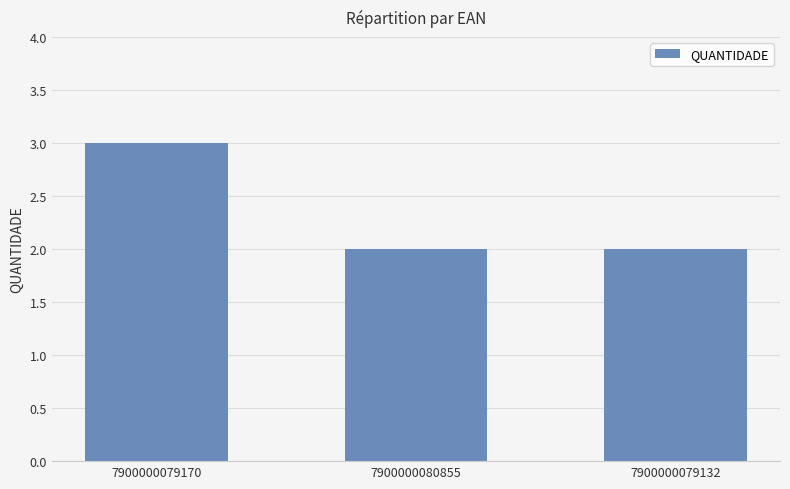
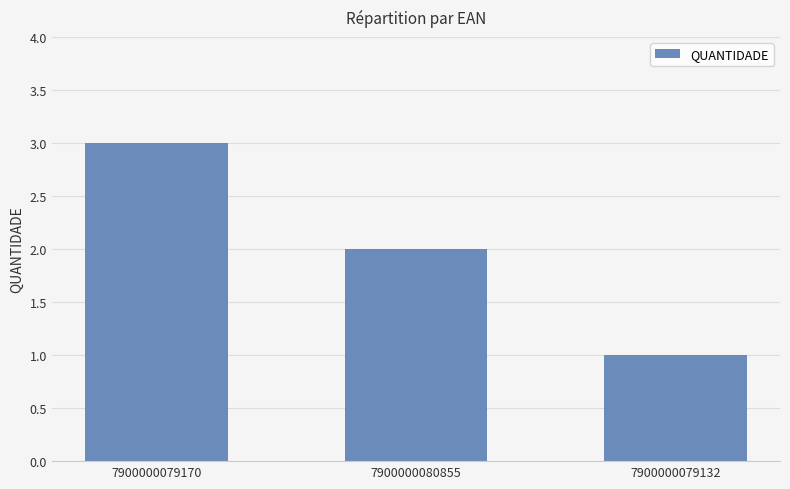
  {
    "7900000079170": 3,
    "7900000080855": 2,
-   "7900000079132": 2
+   "7900000079132": 1
  }
